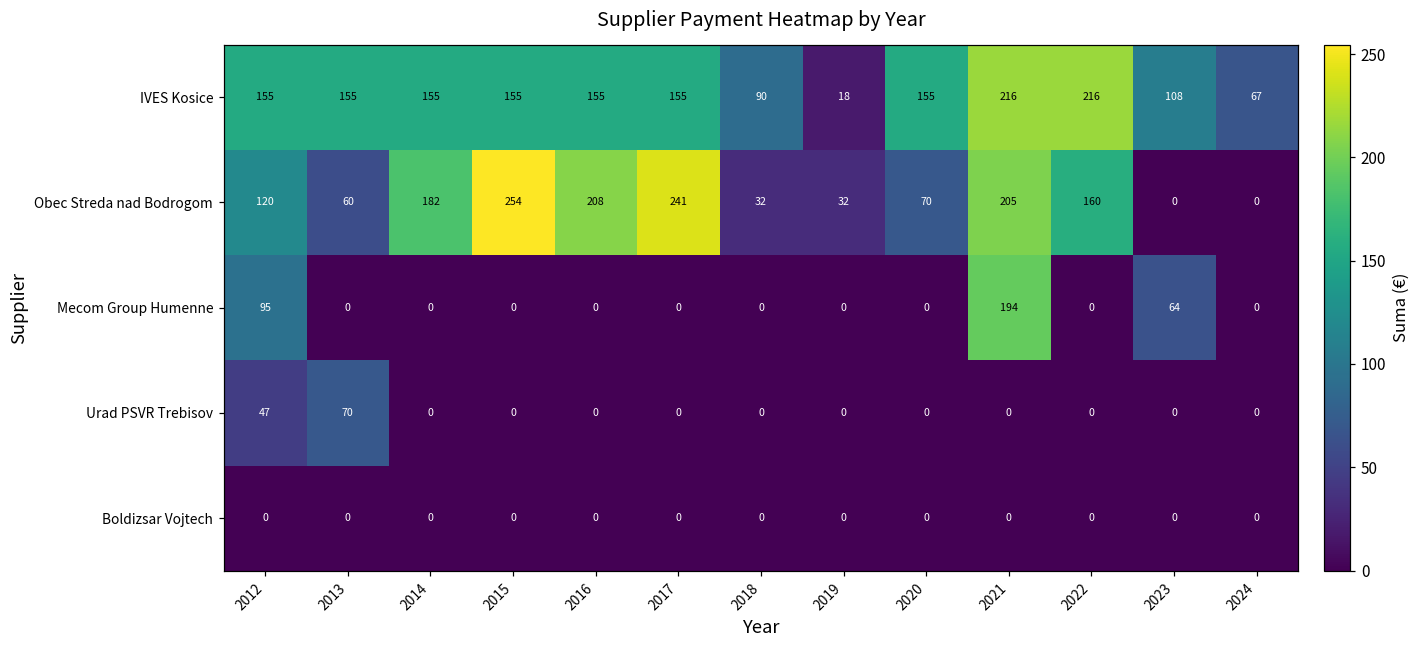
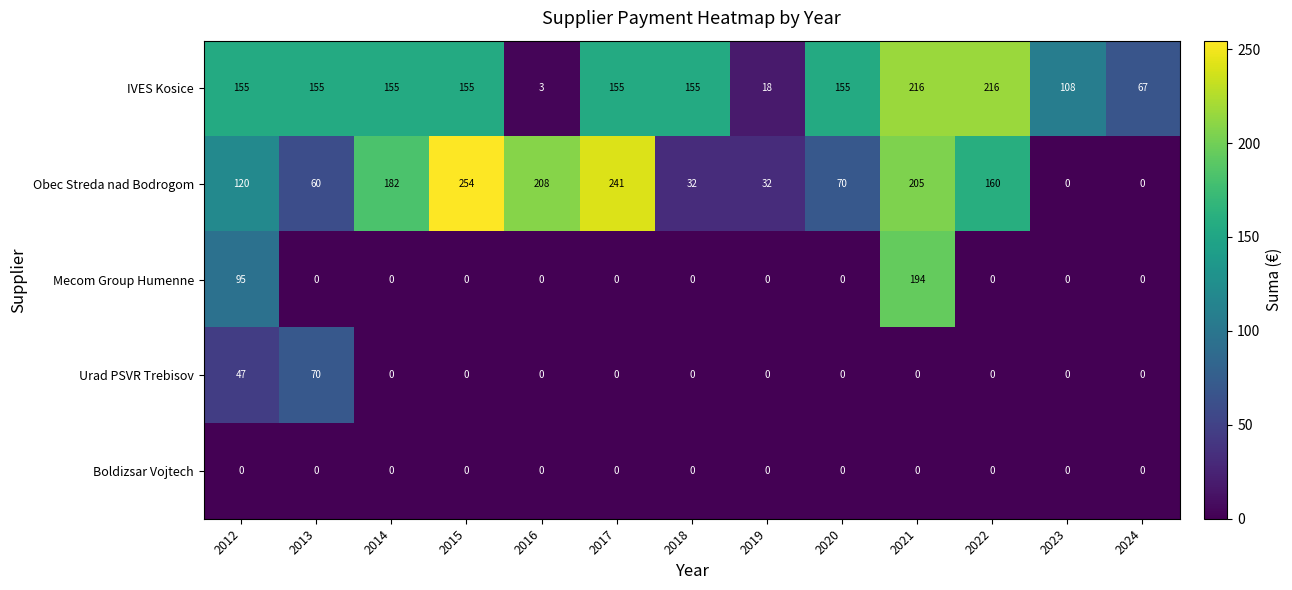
  {
    "IVES Kosice": {
      "2012": 155,
      "2013": 155,
      "2014": 155,
      "2015": 155,
-     "2016": 155,
+     "2016": 3,
      "2017": 155,
-     "2018": 90,
+     "2018": 155,
      "2019": 18,
      "2020": 155,
      "2021": 216,
      "2022": 216,
      "2023": 108,
      "2024": 67
    },
    "Obec Streda nad Bodrogom": {
      "2012": 120,
      "2013": 60,
      "2014": 182,
      "2015": 254,
      "2016": 208,
      "2017": 241,
      "2018": 32,
      "2019": 32,
      "2020": 70,
      "2021": 205,
      "2022": 160,
      "2023": 0,
      "2024": 0
    },
    "Mecom Group Humenne": {
      "2012": 95,
      "2013": 0,
      "2014": 0,
      "2015": 0,
      "2016": 0,
      "2017": 0,
      "2018": 0,
      "2019": 0,
      "2020": 0,
      "2021": 194,
      "2022": 0,
-     "2023": 64,
+     "2023": 0,
      "2024": 0
    },
    "Urad PSVR Trebisov": {
      "2012": 47,
      "2013": 70,
      "2014": 0,
      "2015": 0,
      "2016": 0,
      "2017": 0,
      "2018": 0,
      "2019": 0,
      "2020": 0,
      "2021": 0,
      "2022": 0,
      "2023": 0,
      "2024": 0
    },
    "Boldizsar Vojtech": {
      "2012": 0,
      "2013": 0,
      "2014": 0,
      "2015": 0,
      "2016": 0,
      "2017": 0,
      "2018": 0,
      "2019": 0,
      "2020": 0,
      "2021": 0,
      "2022": 0,
      "2023": 0,
      "2024": 0
    }
  }
